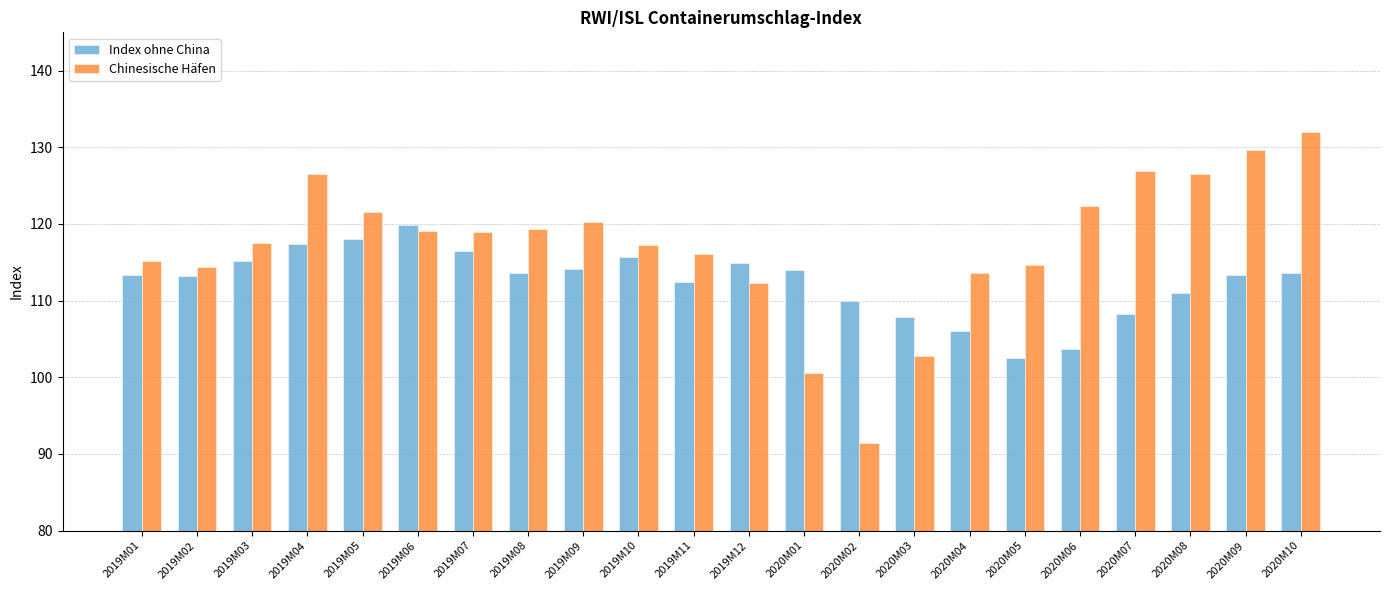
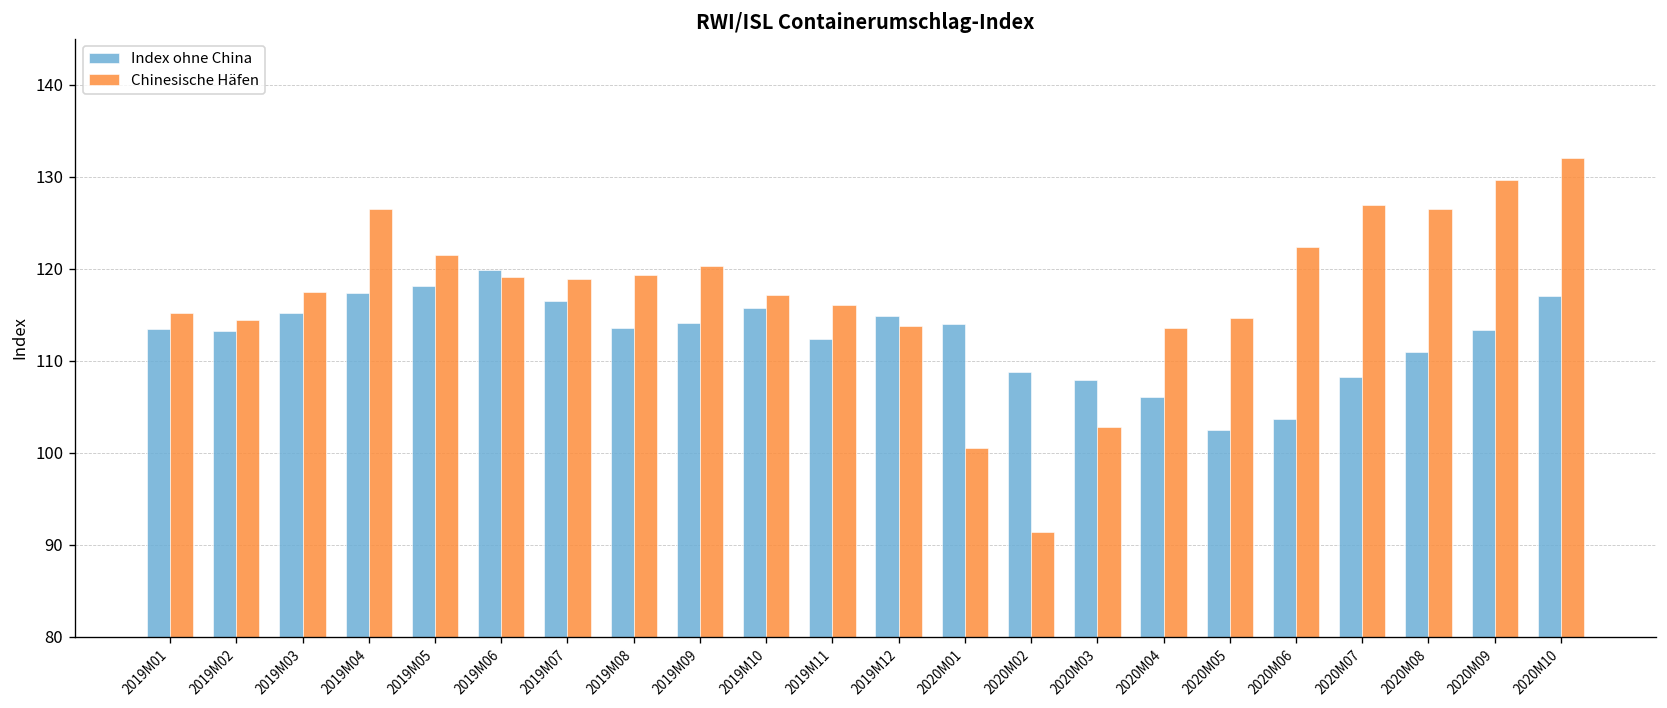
  {
    "Index ohne China": {
      "2019M01": 113,
      "2019M02": 113,
      "2019M03": 115,
      "2019M04": 117,
      "2019M05": 118,
      "2019M06": 120,
      "2019M07": 117,
      "2019M08": 114,
      "2019M09": 114,
      "2019M10": 116,
      "2019M11": 112,
      "2019M12": 115,
      "2020M01": 114,
-     "2020M02": 110,
+     "2020M02": 109,
      "2020M03": 108,
      "2020M04": 106,
      "2020M05": 103,
      "2020M06": 104,
      "2020M07": 108,
      "2020M08": 111,
      "2020M09": 113,
-     "2020M10": 114
+     "2020M10": 117
    },
    "Chinesische Häfen": {
      "2019M01": 115,
      "2019M02": 114,
      "2019M03": 118,
      "2019M04": 127,
      "2019M05": 122,
      "2019M06": 119,
      "2019M07": 119,
      "2019M08": 119,
      "2019M09": 120,
      "2019M10": 117,
      "2019M11": 116,
-     "2019M12": 112,
+     "2019M12": 114,
      "2020M01": 101,
      "2020M02": 91,
      "2020M03": 103,
      "2020M04": 114,
      "2020M05": 115,
      "2020M06": 122,
      "2020M07": 127,
      "2020M08": 127,
      "2020M09": 130,
      "2020M10": 132
    }
  }
